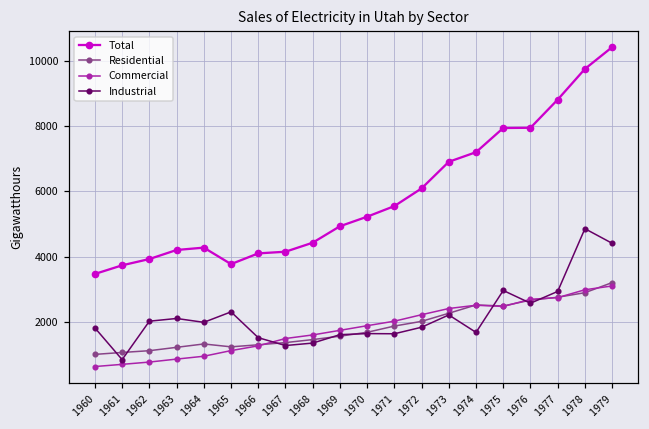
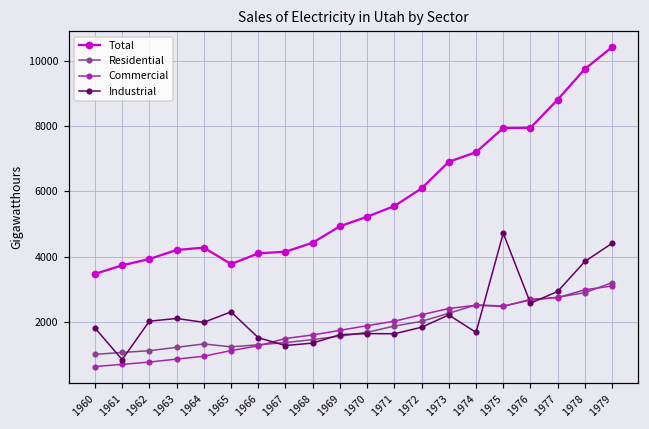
  {
    "Industrial": {
      "1960": 1800,
      "1961": 900,
      "1962": 2000,
      "1963": 2100,
      "1964": 2000,
      "1965": 2300,
      "1966": 1500,
      "1967": 1300,
      "1968": 1400,
      "1971": 1600,
      "1972": 1800,
      "1974": 1700,
-     "1975": 3000,
+     "1975": 4700,
      "1976": 2600,
      "1977": 2900,
-     "1978": 4900,
+     "1978": 3900,
      "1979": 4400
    }
  }
